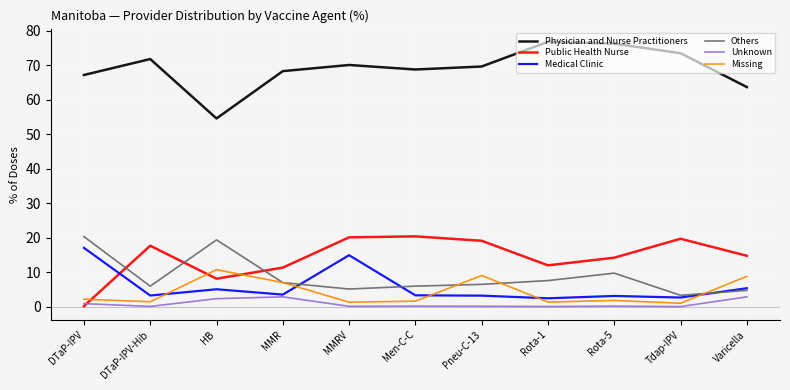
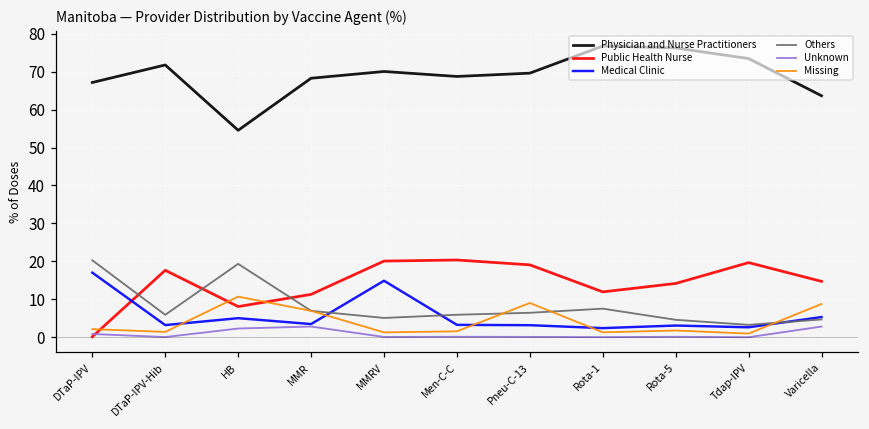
  {
    "Physician and Nurse Practitioners": {
      "DTaP-IPV": 67,
      "DTaP-IPV-Hib": 72,
      "HB": 55,
      "MMR": 68,
      "MMRV": 70,
      "Men-C-C": 69,
      "Pneu-C-13": 70,
      "Varicella": 64
    },
    "Public Health Nurse": {
      "DTaP-IPV-Hib": 18,
      "HB": 8,
      "MMR": 11,
      "MMRV": 20,
      "Men-C-C": 20,
      "Pneu-C-13": 19,
      "Rota-1": 12,
      "Rota-5": 14,
      "Tdap-IPV": 20,
      "Varicella": 15
    },
    "Medical Clinic": {
      "DTaP-IPV": 17,
      "DTaP-IPV-Hib": 3,
      "HB": 5,
      "MMRV": 15,
      "Men-C-C": 3,
      "Pneu-C-13": 3,
      "Rota-1": 2,
      "Rota-5": 3
    },
    "Others": {
      "DTaP-IPV": 20,
      "DTaP-IPV-Hib": 6,
      "HB": 19,
      "MMRV": 5,
      "Men-C-C": 6,
      "Pneu-C-13": 6,
      "Rota-1": 8,
-     "Rota-5": 10
+     "Rota-5": 5
    },
    "Unknown": {
      "DTaP-IPV-Hib": 0,
      "HB": 2,
      "MMRV": 0,
      "Men-C-C": 0,
      "Pneu-C-13": 0,
      "Rota-1": 0,
      "Rota-5": 0,
      "Tdap-IPV": 0,
      "Varicella": 3
    },
    "Missing": {
      "DTaP-IPV": 2,
      "DTaP-IPV-Hib": 1,
      "HB": 11,
      "MMRV": 1,
      "Men-C-C": 2,
      "Pneu-C-13": 9,
      "Rota-1": 1,
      "Rota-5": 2,
      "Tdap-IPV": 1,
      "Varicella": 9
    }
  }
